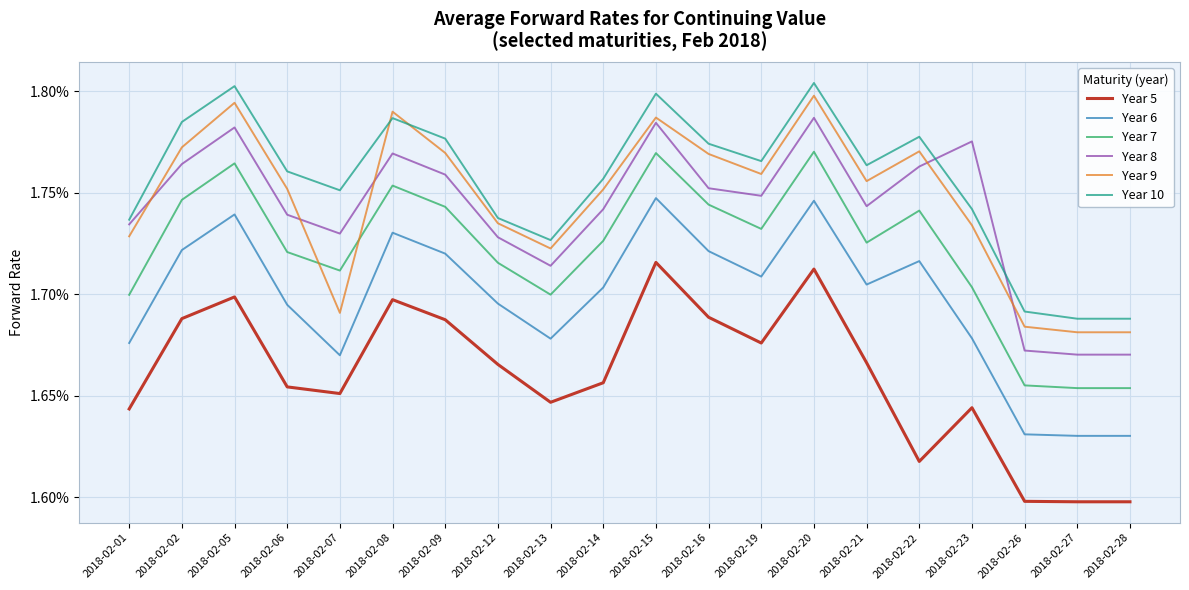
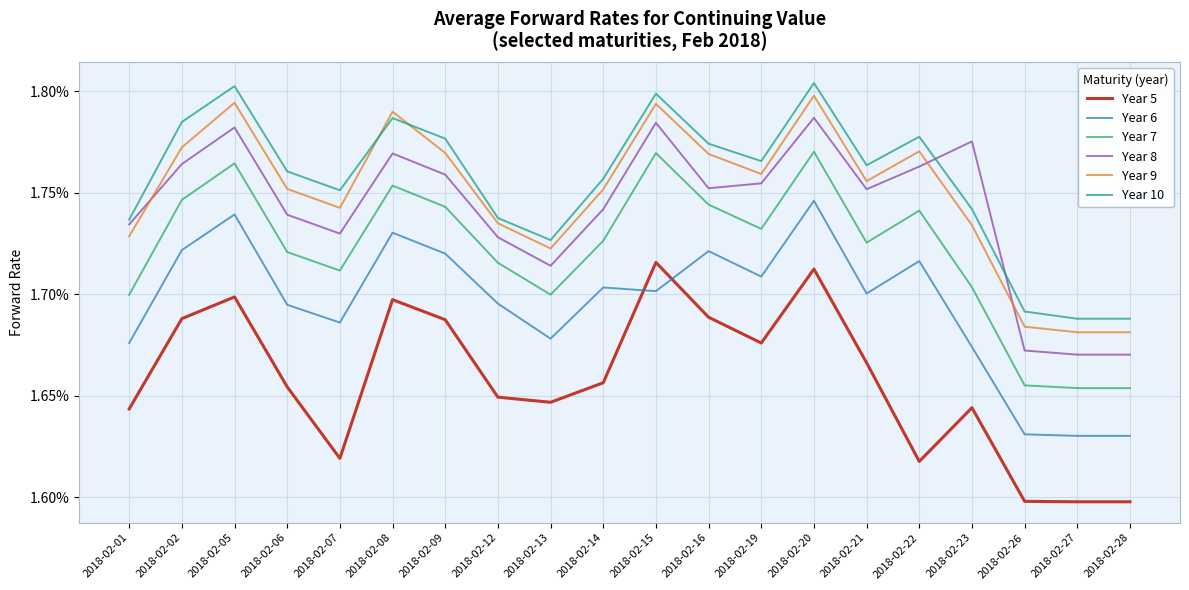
  {
    "Year 5": {
      "2018-02-01": "1.643%",
      "2018-02-02": "1.688%",
      "2018-02-05": "1.699%",
      "2018-02-06": "1.654%",
-     "2018-02-07": "1.651%",
+     "2018-02-07": "1.619%",
      "2018-02-08": "1.697%",
      "2018-02-09": "1.687%",
-     "2018-02-12": "1.665%",
+     "2018-02-12": "1.649%",
      "2018-02-13": "1.647%",
      "2018-02-14": "1.656%",
      "2018-02-15": "1.716%",
      "2018-02-16": "1.689%",
      "2018-02-19": "1.676%",
      "2018-02-20": "1.712%",
      "2018-02-21": "1.666%",
      "2018-02-22": "1.618%",
      "2018-02-23": "1.644%",
      "2018-02-26": "1.598%",
      "2018-02-27": "1.598%",
      "2018-02-28": "1.598%"
    },
    "Year 6": {
      "2018-02-01": "1.676%",
      "2018-02-02": "1.722%",
      "2018-02-05": "1.739%",
      "2018-02-06": "1.695%",
-     "2018-02-07": "1.670%",
+     "2018-02-07": "1.686%",
      "2018-02-08": "1.730%",
      "2018-02-09": "1.720%",
      "2018-02-12": "1.695%",
      "2018-02-13": "1.678%",
      "2018-02-14": "1.703%",
-     "2018-02-15": "1.747%",
+     "2018-02-15": "1.701%",
      "2018-02-16": "1.721%",
      "2018-02-19": "1.709%",
      "2018-02-20": "1.746%",
-     "2018-02-21": "1.705%",
+     "2018-02-21": "1.700%",
      "2018-02-22": "1.716%",
-     "2018-02-23": "1.678%",
+     "2018-02-23": "1.674%",
      "2018-02-26": "1.631%",
      "2018-02-27": "1.630%",
      "2018-02-28": "1.630%"
    },
    "Year 8": {
      "2018-02-01": "1.734%",
      "2018-02-02": "1.764%",
      "2018-02-05": "1.782%",
      "2018-02-06": "1.739%",
      "2018-02-07": "1.730%",
      "2018-02-08": "1.769%",
      "2018-02-09": "1.759%",
      "2018-02-12": "1.728%",
      "2018-02-13": "1.714%",
      "2018-02-14": "1.742%",
      "2018-02-15": "1.784%",
      "2018-02-16": "1.752%",
-     "2018-02-19": "1.748%",
+     "2018-02-19": "1.755%",
      "2018-02-20": "1.787%",
-     "2018-02-21": "1.743%",
+     "2018-02-21": "1.752%",
      "2018-02-22": "1.763%",
      "2018-02-23": "1.775%",
      "2018-02-26": "1.672%",
      "2018-02-27": "1.670%",
      "2018-02-28": "1.670%"
    },
    "Year 9": {
      "2018-02-01": "1.728%",
      "2018-02-02": "1.772%",
      "2018-02-05": "1.794%",
      "2018-02-06": "1.752%",
-     "2018-02-07": "1.691%",
+     "2018-02-07": "1.742%",
      "2018-02-08": "1.790%",
      "2018-02-09": "1.770%",
      "2018-02-12": "1.735%",
      "2018-02-13": "1.722%",
      "2018-02-14": "1.752%",
-     "2018-02-15": "1.787%",
+     "2018-02-15": "1.794%",
      "2018-02-16": "1.769%",
      "2018-02-19": "1.759%",
      "2018-02-20": "1.798%",
      "2018-02-21": "1.756%",
      "2018-02-22": "1.770%",
      "2018-02-23": "1.734%",
      "2018-02-26": "1.684%",
      "2018-02-27": "1.681%",
      "2018-02-28": "1.681%"
    }
  }
